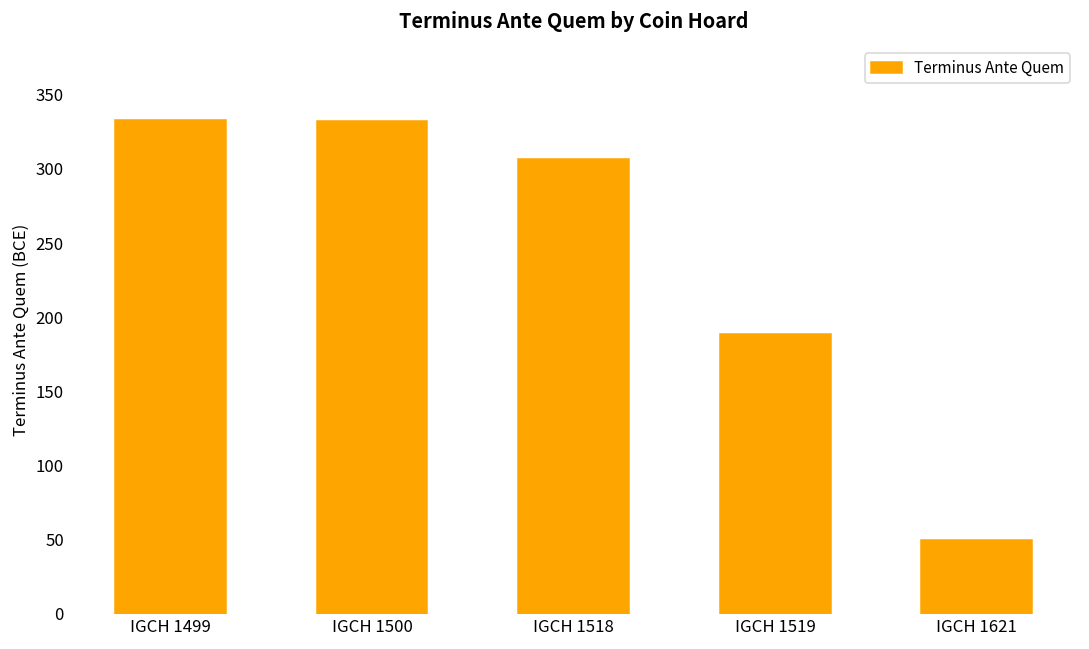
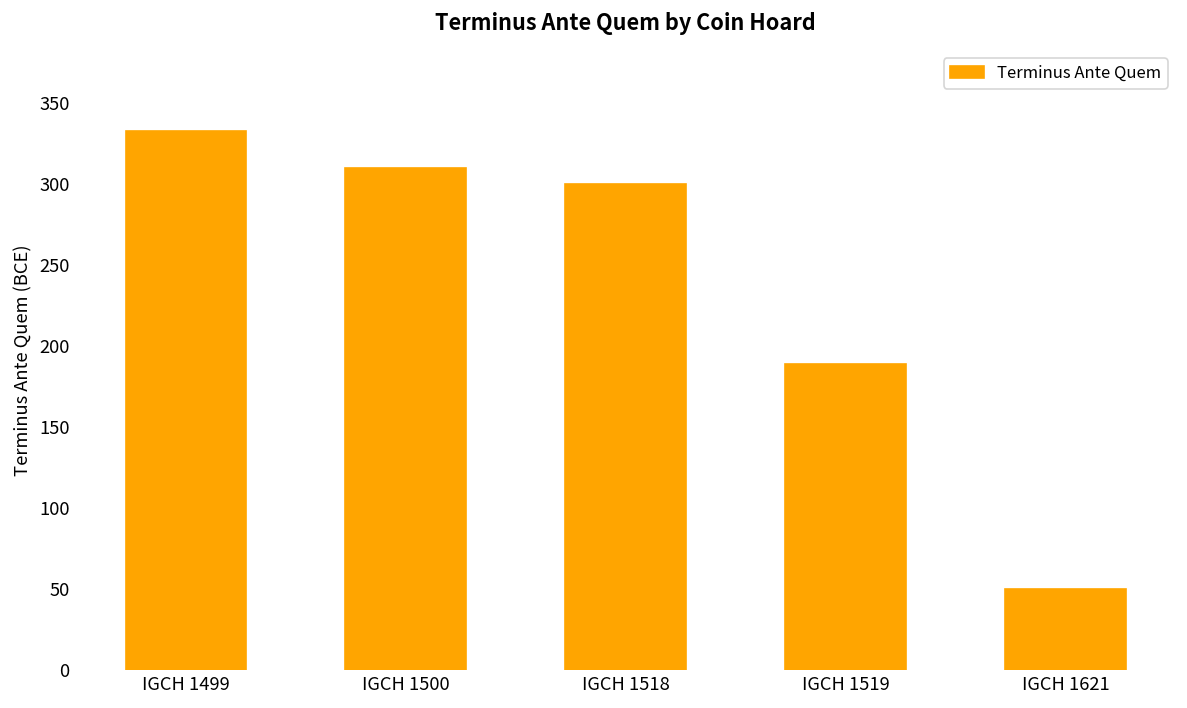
  {
    "IGCH 1499": 333,
-   "IGCH 1500": 332,
-   "IGCH 1518": 307,
+   "IGCH 1500": 310,
+   "IGCH 1518": 300,
    "IGCH 1519": 189,
    "IGCH 1621": 50
  }
